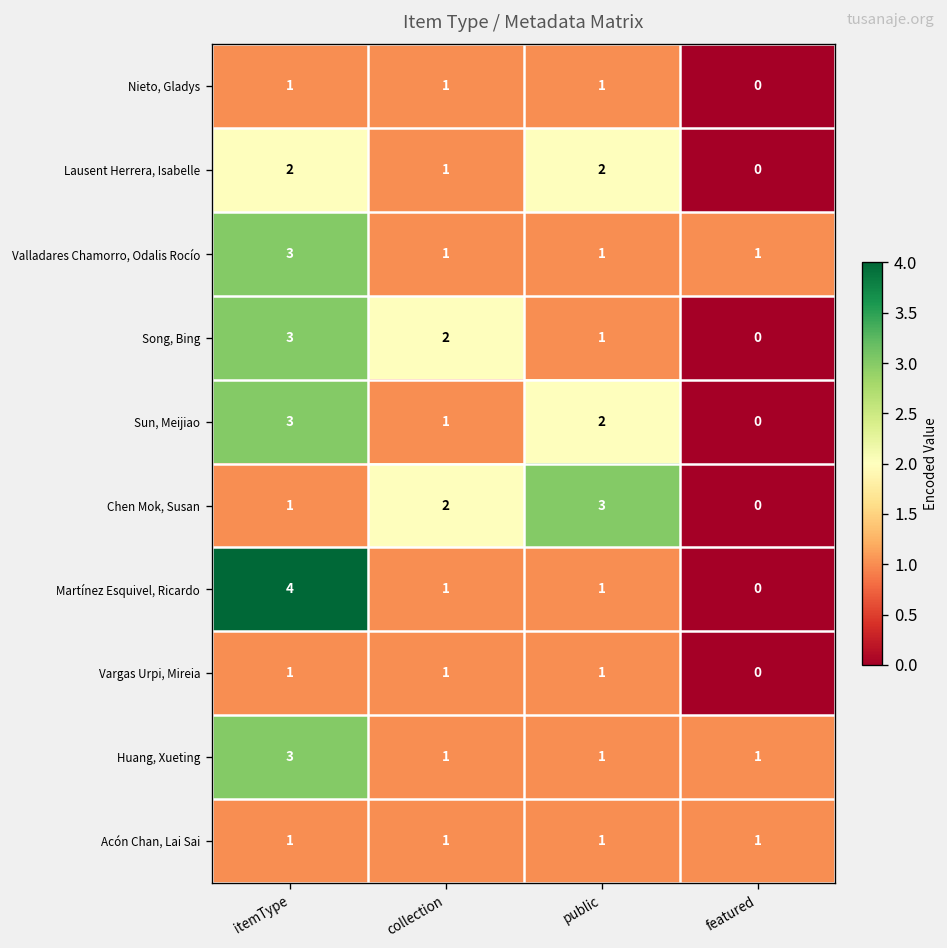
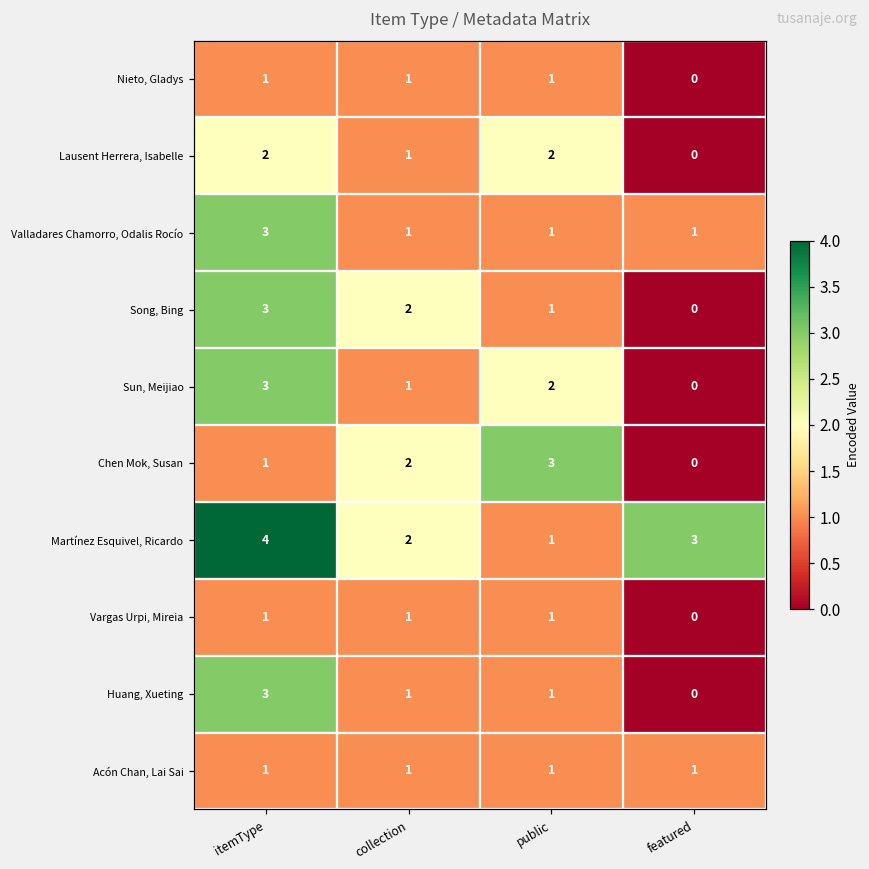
  {
    "Nieto, Gladys": {
      "itemType": 1,
      "collection": 1,
      "public": 1,
      "featured": 0
    },
    "Lausent Herrera, Isabelle": {
      "itemType": 2,
      "collection": 1,
      "public": 2,
      "featured": 0
    },
    "Valladares Chamorro, Odalis Rocío": {
      "itemType": 3,
      "collection": 1,
      "public": 1,
      "featured": 1
    },
    "Song, Bing": {
      "itemType": 3,
      "collection": 2,
      "public": 1,
      "featured": 0
    },
    "Sun, Meijiao": {
      "itemType": 3,
      "collection": 1,
      "public": 2,
      "featured": 0
    },
    "Chen Mok, Susan": {
      "itemType": 1,
      "collection": 2,
      "public": 3,
      "featured": 0
    },
    "Martínez Esquivel, Ricardo": {
      "itemType": 4,
-     "collection": 1,
+     "collection": 2,
      "public": 1,
-     "featured": 0
+     "featured": 3
    },
    "Vargas Urpi, Mireia": {
      "itemType": 1,
      "collection": 1,
      "public": 1,
      "featured": 0
    },
    "Huang, Xueting": {
      "itemType": 3,
      "collection": 1,
      "public": 1,
-     "featured": 1
+     "featured": 0
    },
    "Acón Chan, Lai Sai": {
      "itemType": 1,
      "collection": 1,
      "public": 1,
      "featured": 1
    }
  }
